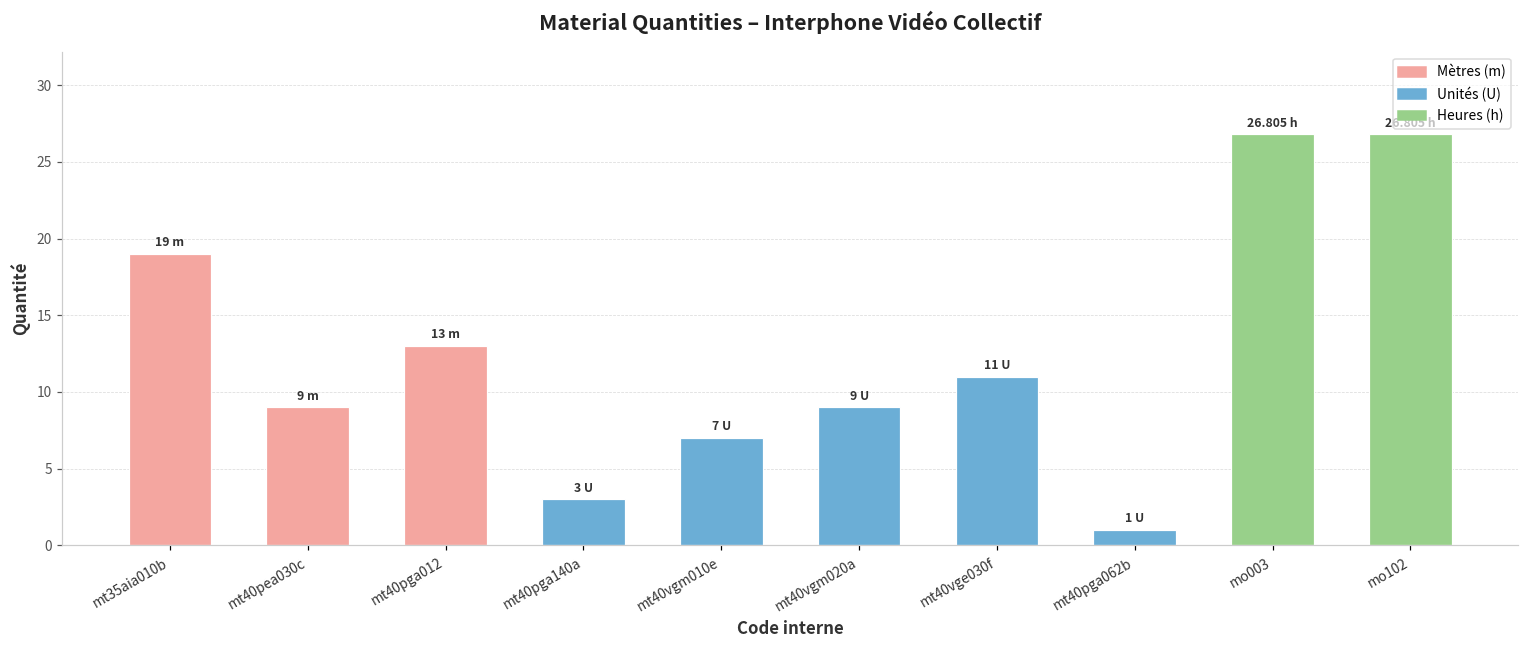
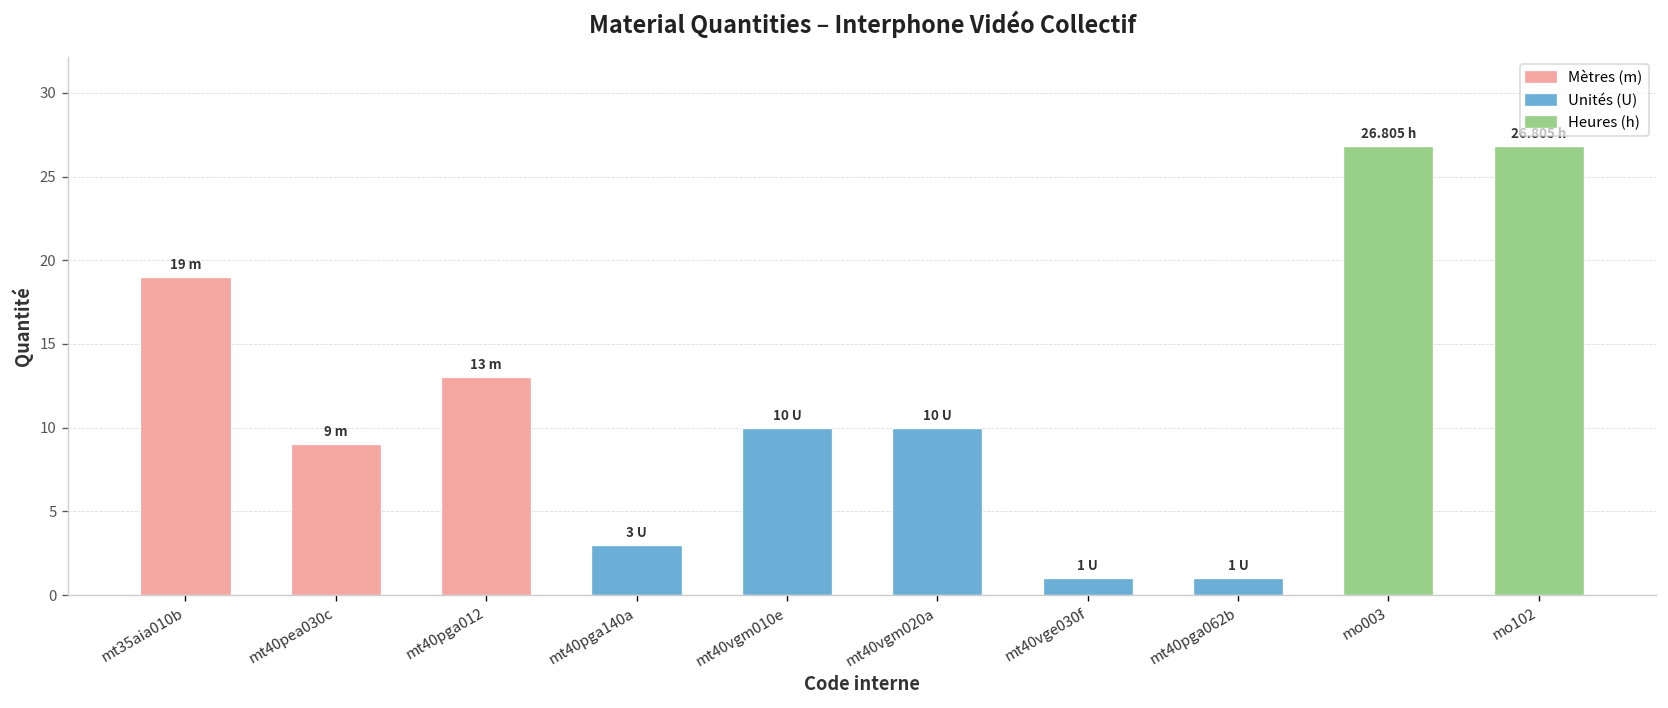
  {
    "mt35aia010b": 19,
    "mt40pea030c": 9,
    "mt40pga012": 13,
    "mt40pga140a": 3,
-   "mt40vgm010e": 7,
-   "mt40vgm020a": 9,
-   "mt40vge030f": 11,
+   "mt40vgm010e": 10,
+   "mt40vgm020a": 10,
+   "mt40vge030f": 1,
    "mt40pga062b": 1,
    "mo003": 26.805
  }
